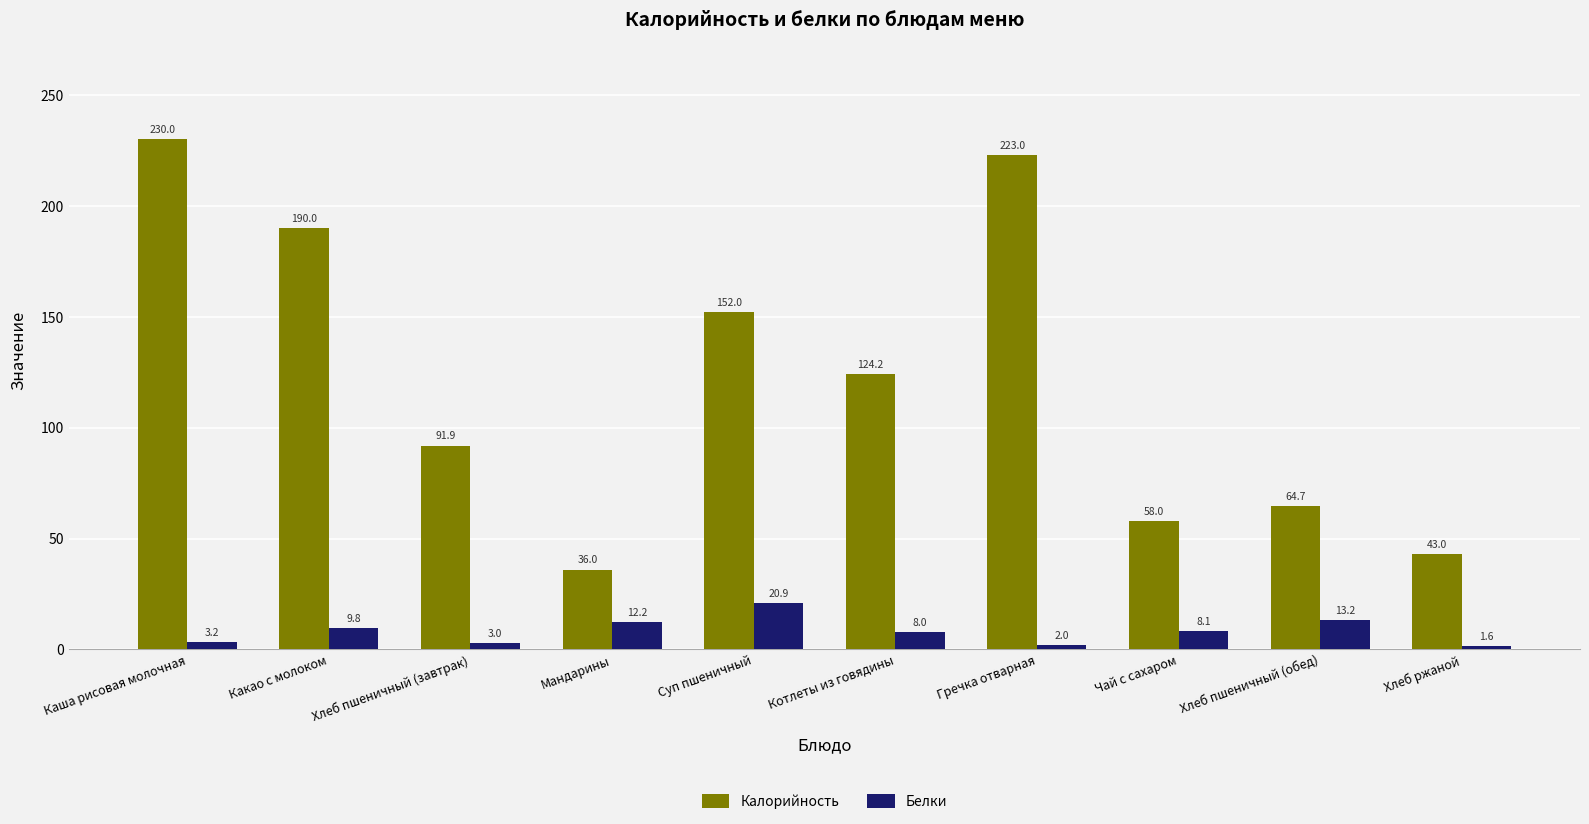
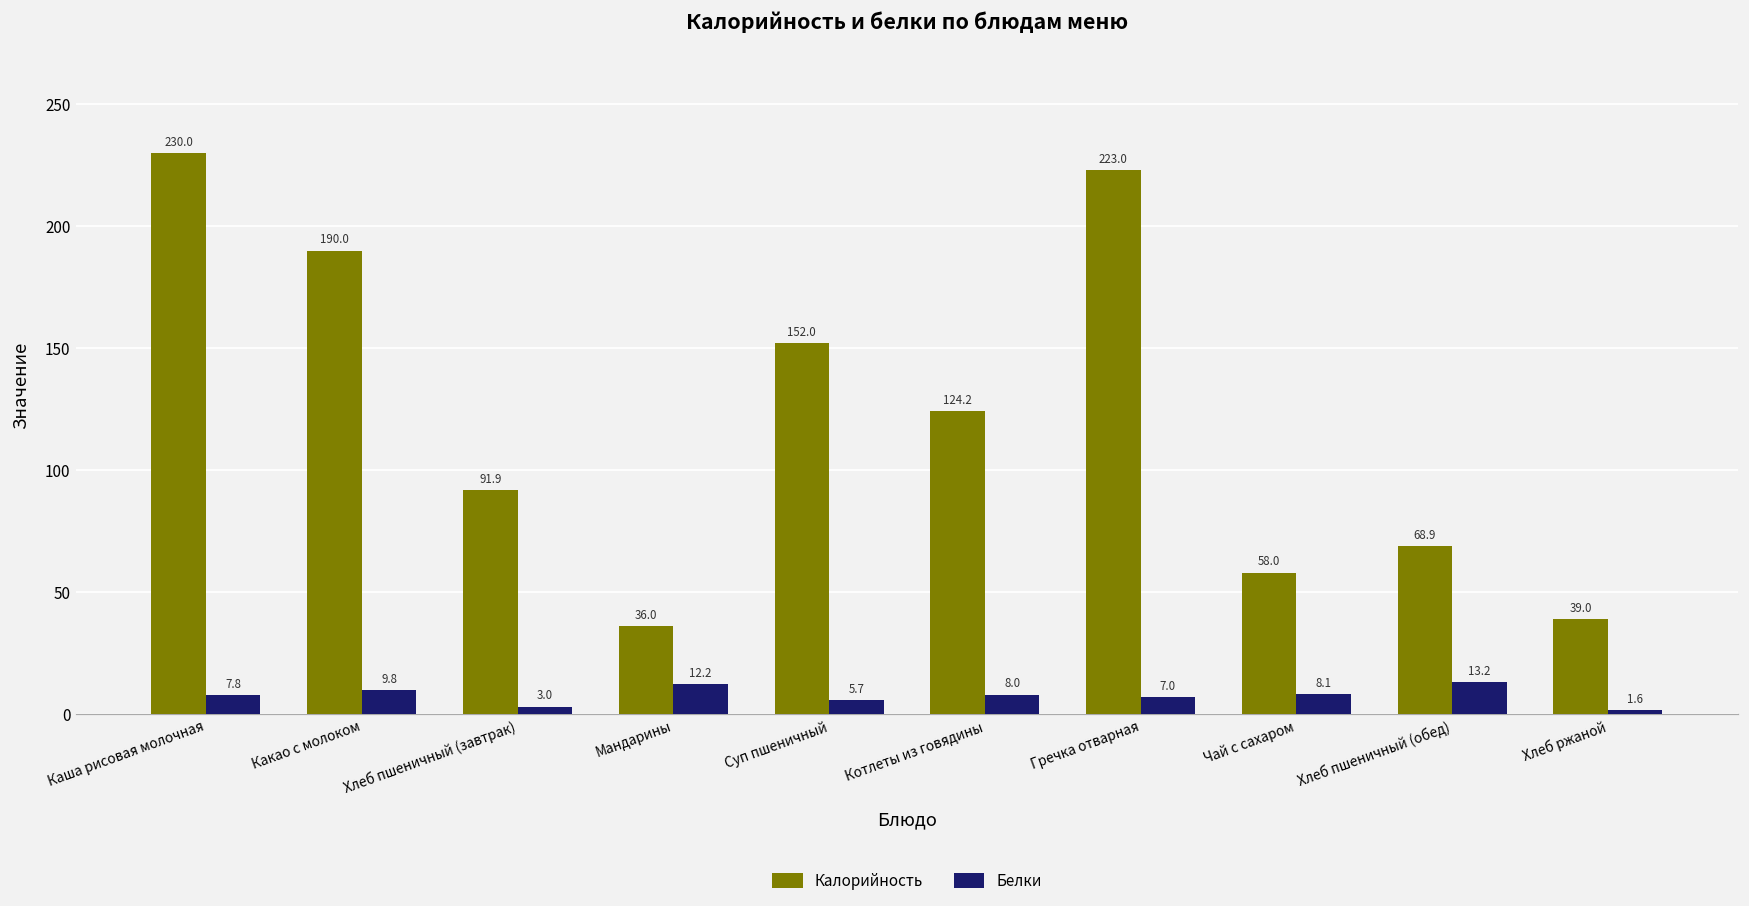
  {
    "Калорийность": {
      "Каша рисовая молочная": 230.0,
      "Какао с молоком": 190.0,
      "Хлеб пшеничный (завтрак)": 91.9,
      "Мандарины": 36.0,
      "Суп пшеничный": 152.0,
      "Котлеты из говядины": 124.2,
      "Гречка отварная": 223.0,
      "Чай с сахаром": 58.0,
-     "Хлеб пшеничный (обед)": 64.7,
-     "Хлеб ржаной": 43.0
+     "Хлеб пшеничный (обед)": 68.9,
+     "Хлеб ржаной": 39.0
    },
    "Белки": {
-     "Каша рисовая молочная": 3.2,
+     "Каша рисовая молочная": 7.8,
      "Какао с молоком": 9.8,
      "Хлеб пшеничный (завтрак)": 3.0,
      "Мандарины": 12.2,
-     "Суп пшеничный": 20.9,
+     "Суп пшеничный": 5.7,
      "Котлеты из говядины": 8.0,
-     "Гречка отварная": 2.0,
+     "Гречка отварная": 7.0,
      "Чай с сахаром": 8.1,
      "Хлеб пшеничный (обед)": 13.2,
      "Хлеб ржаной": 1.6
    }
  }
